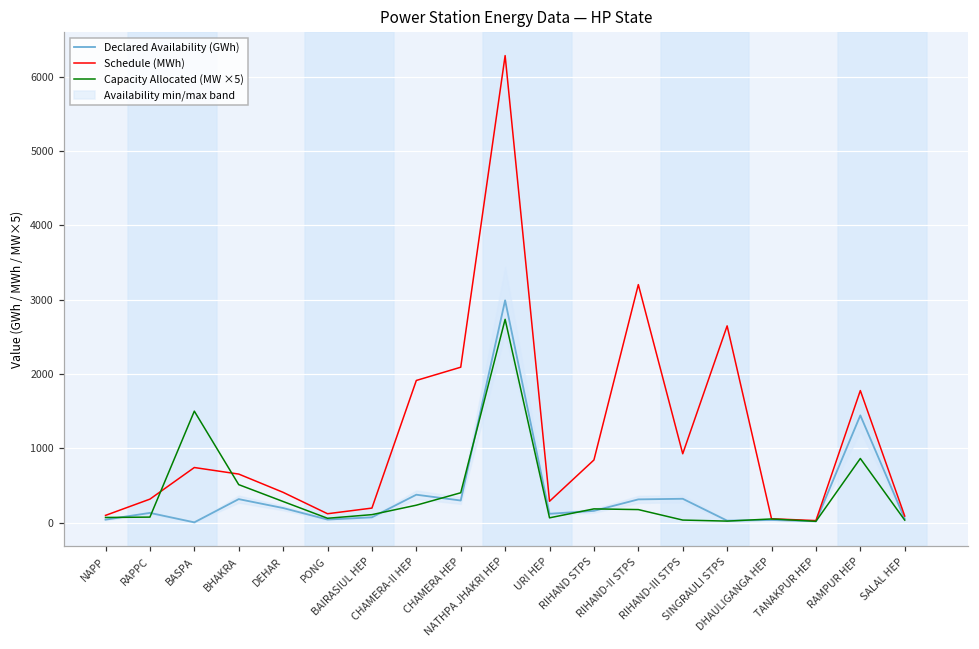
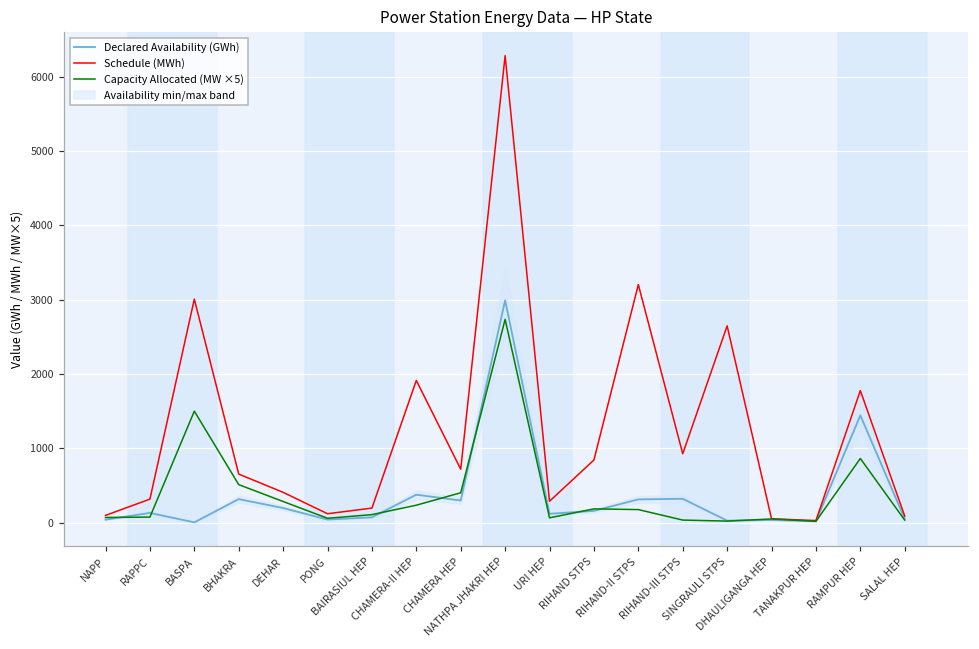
  {
    "Declared Availability (GWh)": {
      "BHAKRA": 300,
      "CHAMERA-II HEP": 400,
      "CHAMERA HEP": 300,
      "NATHPA JHAKRI HEP": 3000,
      "RIHAND-II STPS": 300,
      "RIHAND-III STPS": 300,
      "RAMPUR HEP": 1400
    },
    "Schedule (MWh)": {
      "RAPPC": 300,
-     "BASPA": 700,
+     "BASPA": 3000,
      "BHAKRA": 700,
      "DEHAR": 400,
      "PONG": 100,
      "BAIRASIUL HEP": 200,
      "CHAMERA-II HEP": 1900,
-     "CHAMERA HEP": 2100,
+     "CHAMERA HEP": 700,
      "NATHPA JHAKRI HEP": 6300,
      "URI HEP": 300,
      "RIHAND STPS": 800,
      "RIHAND-II STPS": 3200,
      "RIHAND-III STPS": 900,
      "SINGRAULI STPS": 2600,
      "RAMPUR HEP": 1800
    },
    "Capacity Allocated (MW ×5)": {
      "RAPPC": 100,
      "BASPA": 1500,
      "BHAKRA": 500,
      "DEHAR": 300,
      "CHAMERA-II HEP": 200,
      "CHAMERA HEP": 400,
      "NATHPA JHAKRI HEP": 2700,
      "URI HEP": 100,
      "RIHAND-II STPS": 200,
      "RIHAND-III STPS": 0,
      "RAMPUR HEP": 900
    }
  }
